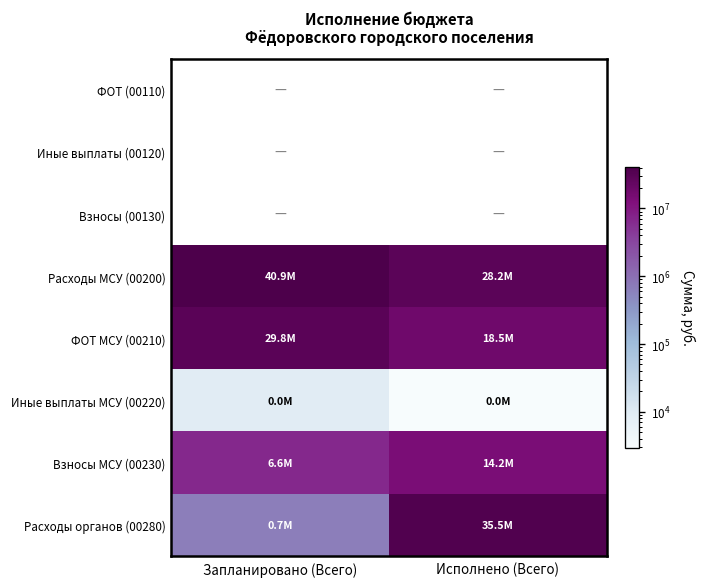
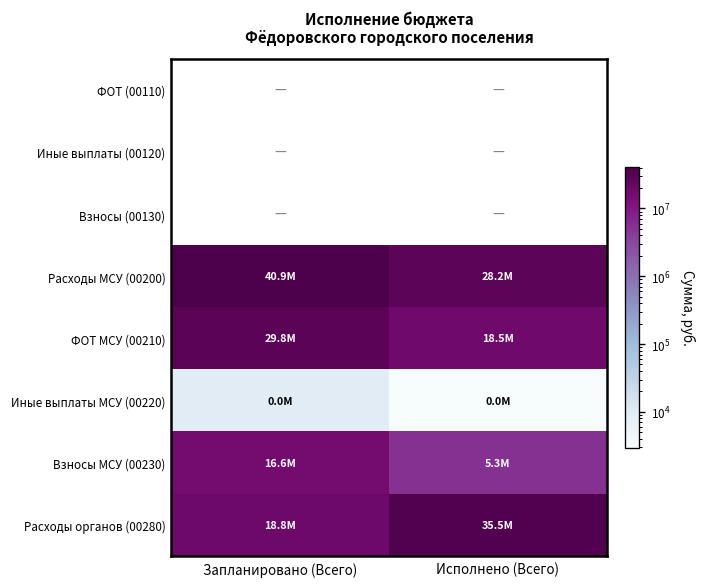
  {
    "Расходы МСУ (00200)": {
      "Запланировано (Всего)": "40.9M",
      "Исполнено (Всего)": "28.2M"
    },
    "ФОТ МСУ (00210)": {
      "Запланировано (Всего)": "29.8M",
      "Исполнено (Всего)": "18.5M"
    },
    "Иные выплаты МСУ (00220)": {
      "Запланировано (Всего)": "0.0M",
      "Исполнено (Всего)": "0.0M"
    },
    "Взносы МСУ (00230)": {
-     "Запланировано (Всего)": "6.6M",
-     "Исполнено (Всего)": "14.2M"
+     "Запланировано (Всего)": "16.6M",
+     "Исполнено (Всего)": "5.3M"
    },
    "Расходы органов (00280)": {
-     "Запланировано (Всего)": "0.7M",
+     "Запланировано (Всего)": "18.8M",
      "Исполнено (Всего)": "35.5M"
    }
  }
